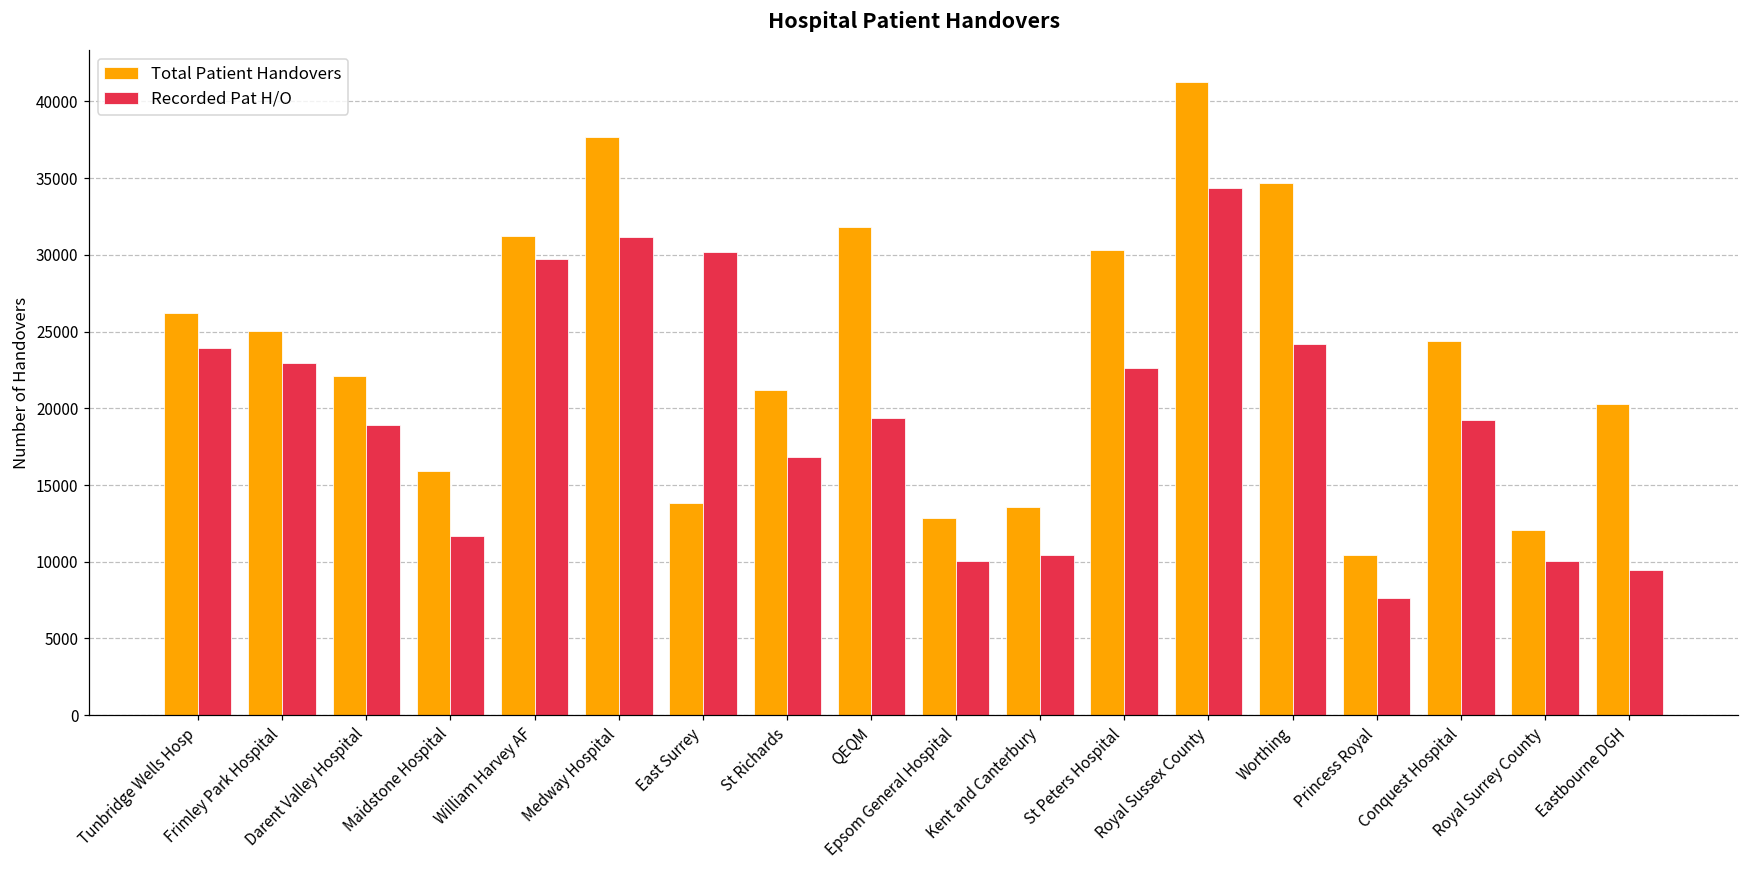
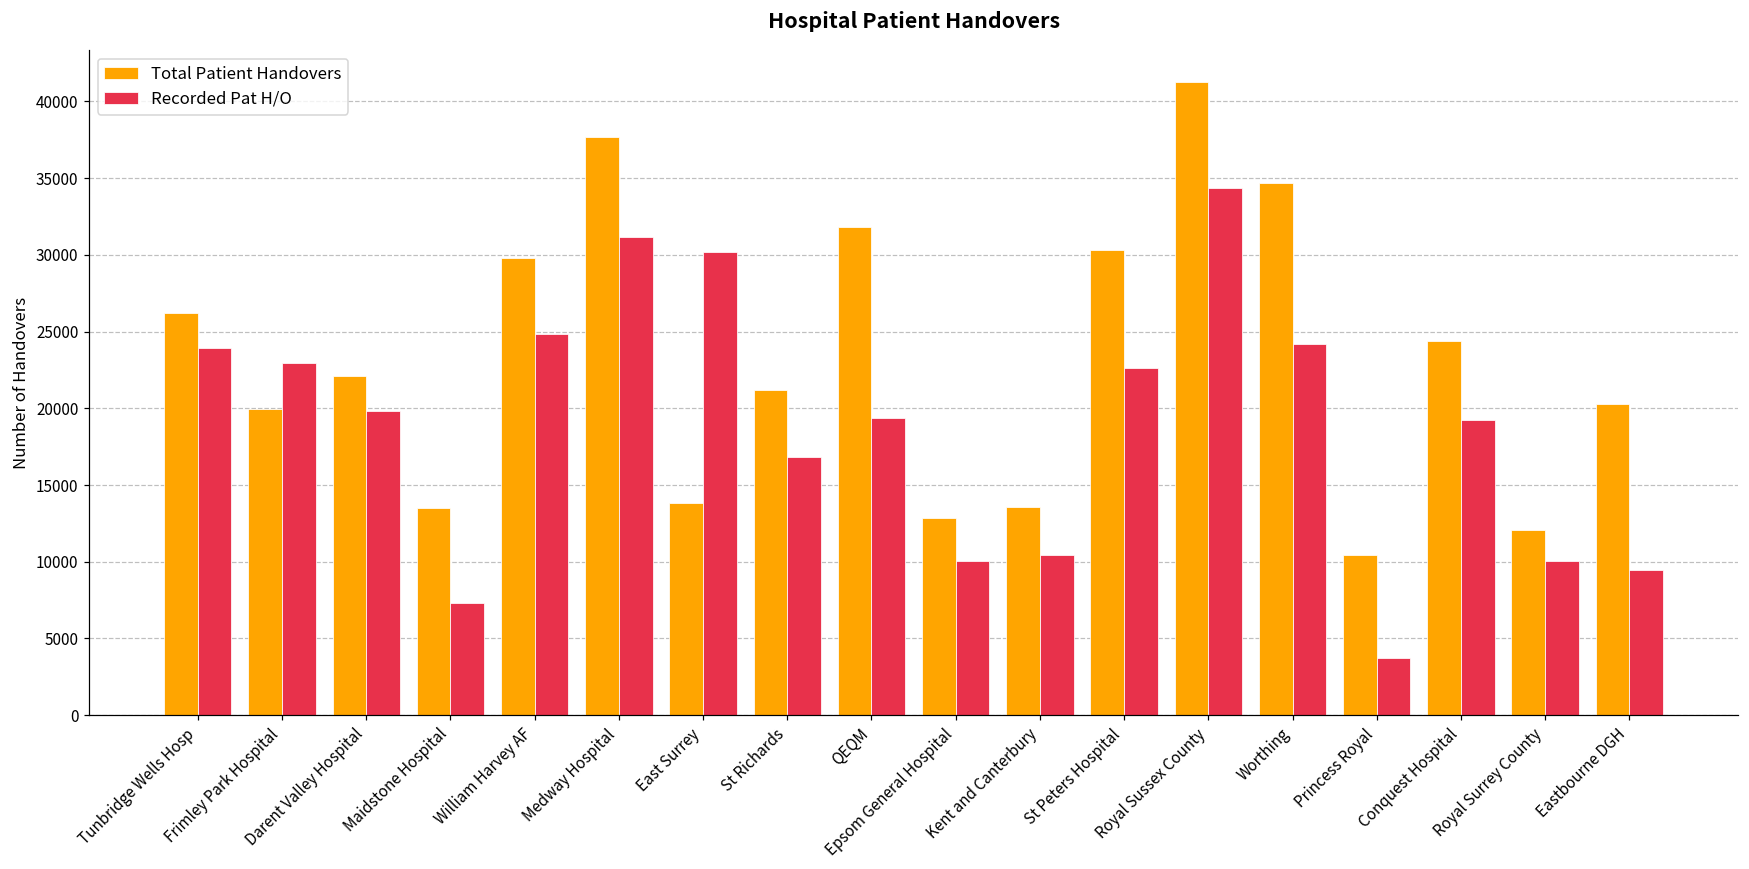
  {
    "Total Patient Handovers": {
      "Tunbridge Wells Hosp": 26200,
-     "Frimley Park Hospital": 25000,
+     "Frimley Park Hospital": 20000,
      "Darent Valley Hospital": 22100,
-     "Maidstone Hospital": 15900,
-     "William Harvey AF": 31200,
+     "Maidstone Hospital": 13500,
+     "William Harvey AF": 29800,
      "Medway Hospital": 37700,
      "East Surrey": 13800,
      "St Richards": 21200,
      "QEQM": 31800,
      "Epsom General Hospital": 12900,
      "Kent and Canterbury": 13600,
      "St Peters Hospital": 30300,
      "Royal Sussex County": 41300,
      "Worthing": 34700,
      "Princess Royal": 10500,
      "Conquest Hospital": 24400,
      "Royal Surrey County": 12100,
      "Eastbourne DGH": 20300
    },
    "Recorded Pat H/O": {
      "Tunbridge Wells Hosp": 23900,
      "Frimley Park Hospital": 23000,
-     "Darent Valley Hospital": 18900,
-     "Maidstone Hospital": 11700,
-     "William Harvey AF": 29800,
+     "Darent Valley Hospital": 19800,
+     "Maidstone Hospital": 7300,
+     "William Harvey AF": 24900,
      "Medway Hospital": 31200,
      "East Surrey": 30200,
      "St Richards": 16800,
      "QEQM": 19400,
      "Epsom General Hospital": 10000,
      "Kent and Canterbury": 10500,
      "St Peters Hospital": 22600,
      "Royal Sussex County": 34400,
      "Worthing": 24200,
-     "Princess Royal": 7700,
+     "Princess Royal": 3700,
      "Conquest Hospital": 19200,
      "Royal Surrey County": 10100,
      "Eastbourne DGH": 9500
    }
  }
